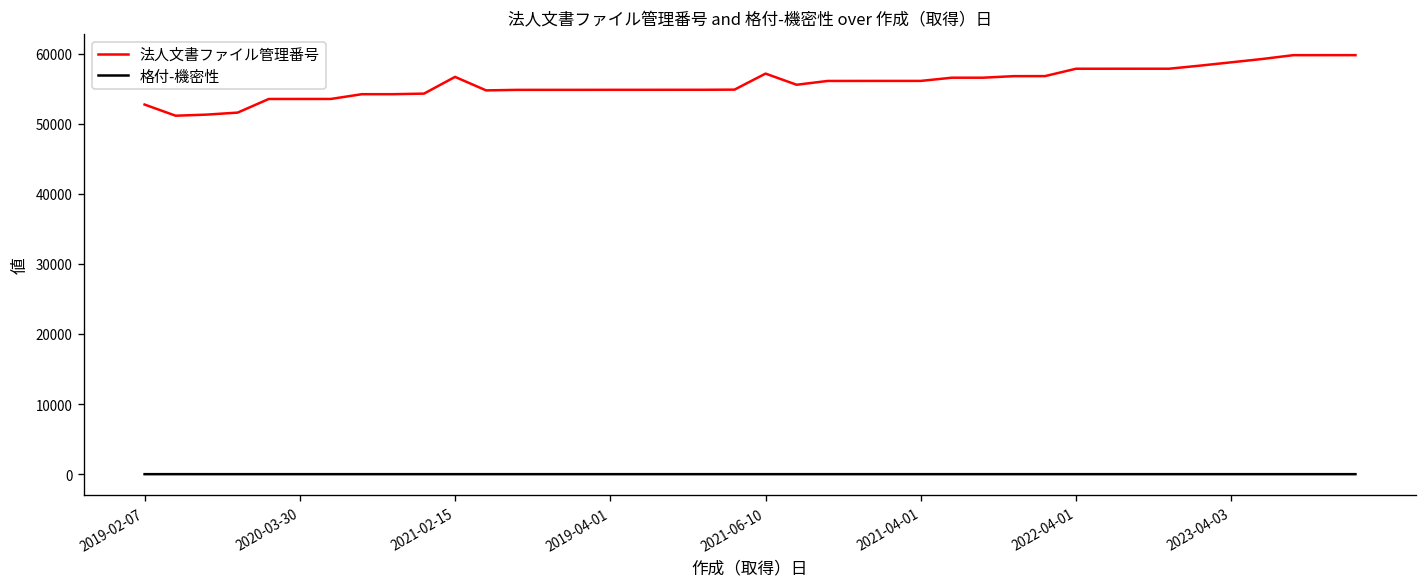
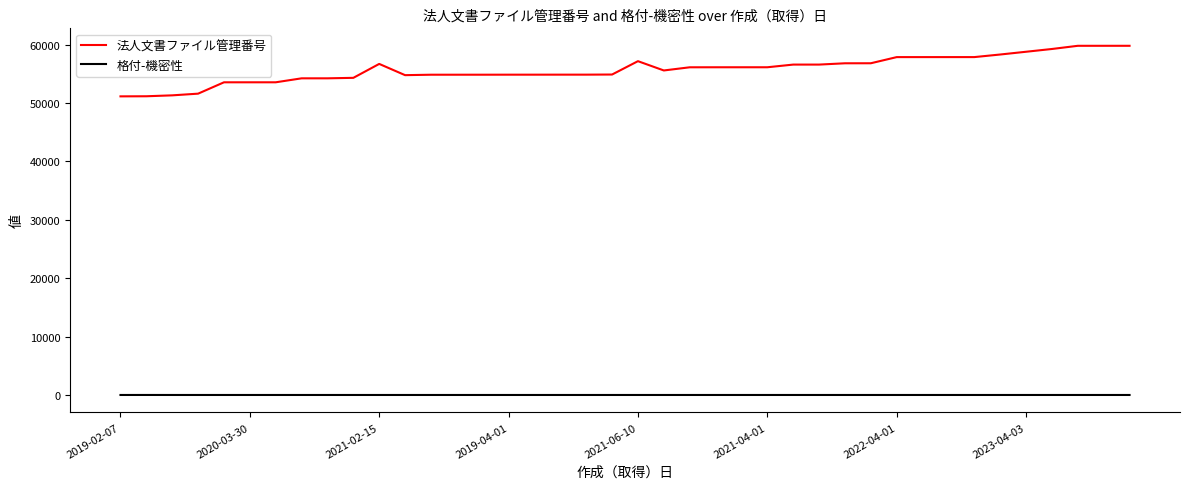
  {
    "法人文書ファイル管理番号": {
-     "2019-02-07": 53000,
+     "2019-02-07": 51000,
      "2021-02-15": 57000,
      "2021-06-10": 57000
    },
    "格付-機密性": {
      "2019-02-07": 0,
      "2021-02-15": 0,
      "2021-06-10": 0
    }
  }
